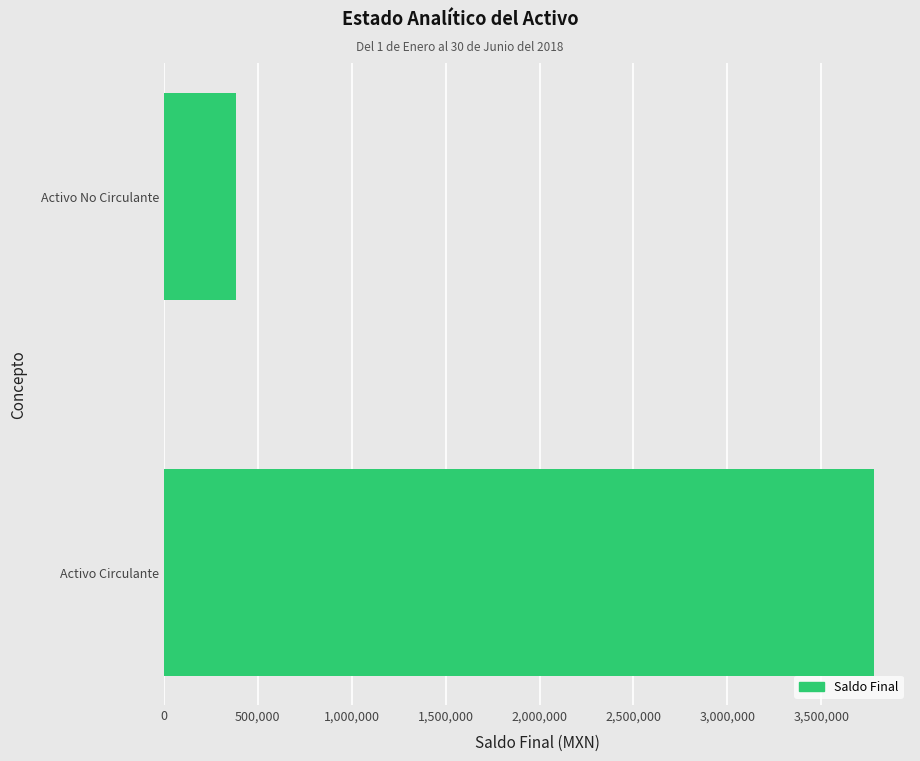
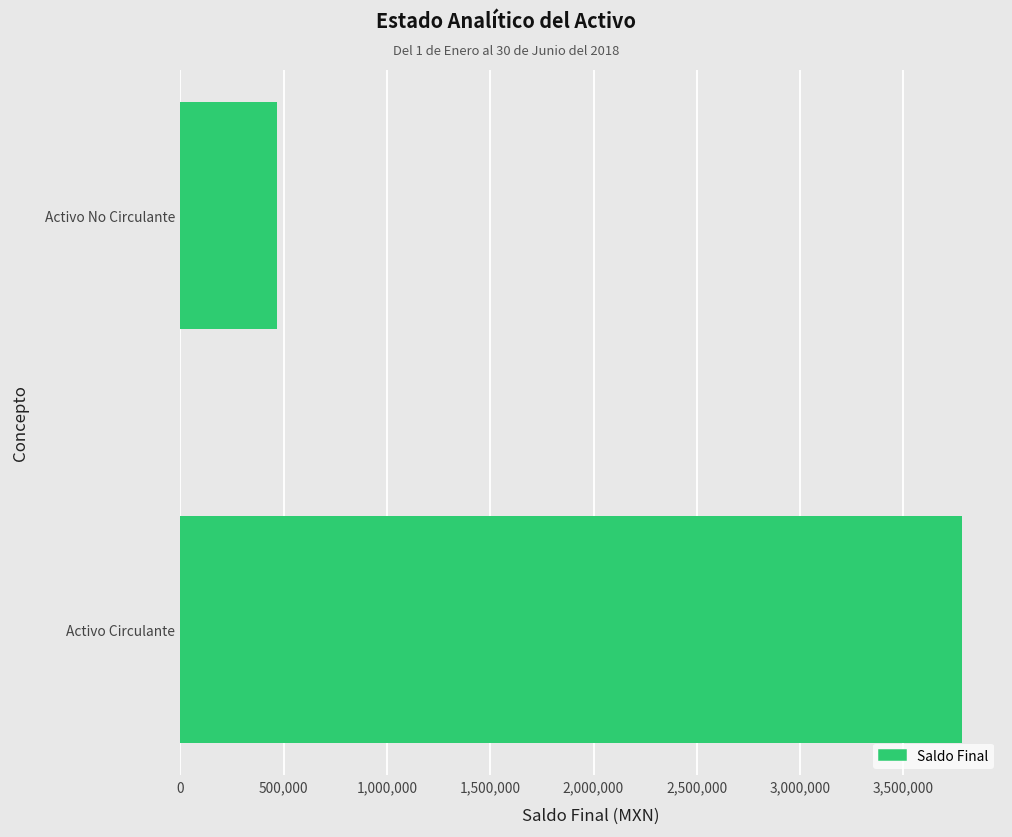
  {
-   "Activo No Circulante": "380,000",
+   "Activo No Circulante": "470,000",
    "Activo Circulante": "3,780,000"
  }
